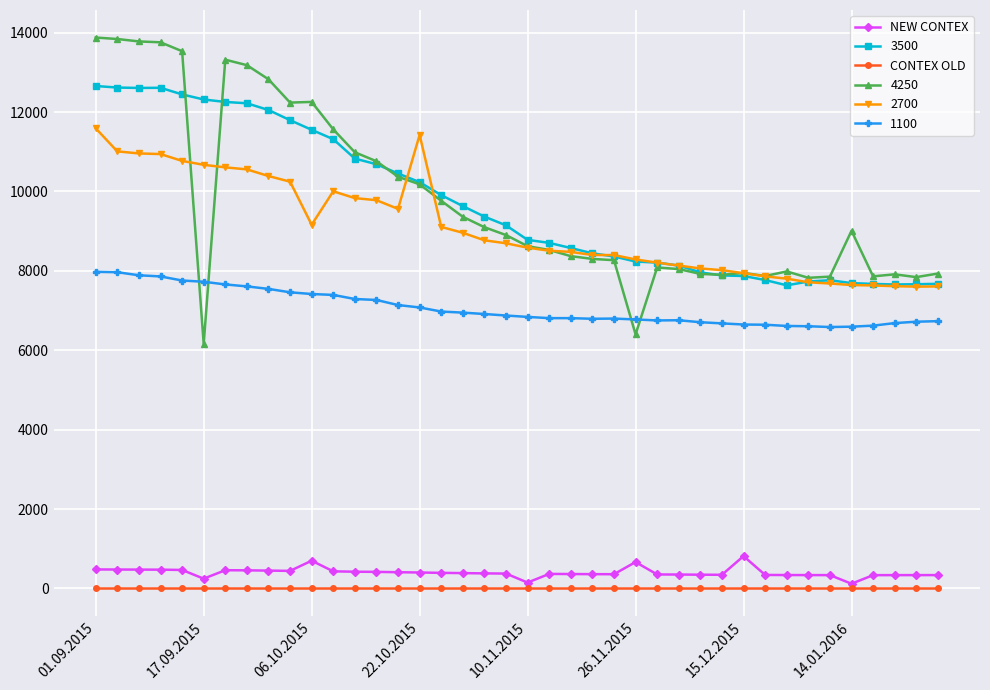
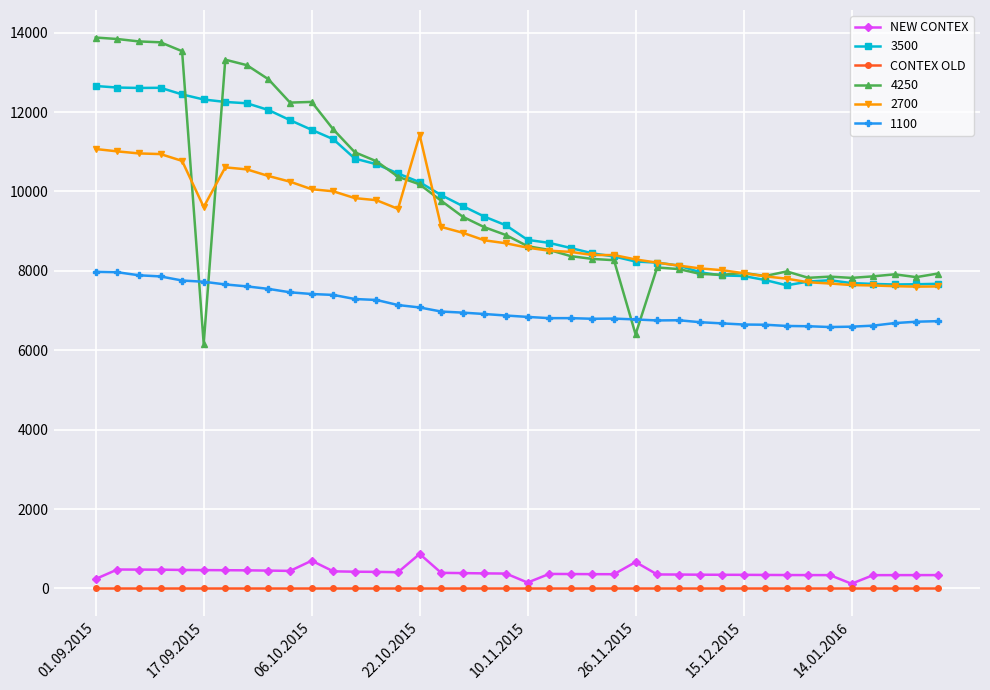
  {
    "NEW CONTEX": {
-     "01.09.2015": 500,
-     "17.09.2015": 200,
+     "01.09.2015": 200,
+     "17.09.2015": 500,
      "06.10.2015": 700,
-     "22.10.2015": 400,
+     "22.10.2015": 900,
      "10.11.2015": 100,
      "26.11.2015": 700,
-     "15.12.2015": 800,
+     "15.12.2015": 300,
      "14.01.2016": 100
    },
    "CONTEX OLD": {
      "01.09.2015": 0,
      "17.09.2015": 0,
      "06.10.2015": 0,
      "22.10.2015": 0,
      "10.11.2015": 0,
      "26.11.2015": 0,
      "15.12.2015": 0,
      "14.01.2016": 0
    },
    "4250": {
      "01.09.2015": 13900,
      "17.09.2015": 6200,
      "06.10.2015": 12300,
      "26.11.2015": 6400,
-     "14.01.2016": 9000
+     "14.01.2016": 7800
    },
    "2700": {
-     "01.09.2015": 11600,
-     "17.09.2015": 10700,
-     "06.10.2015": 9200,
+     "01.09.2015": 11100,
+     "17.09.2015": 9600,
+     "06.10.2015": 10100,
      "22.10.2015": 11400
    }
  }
